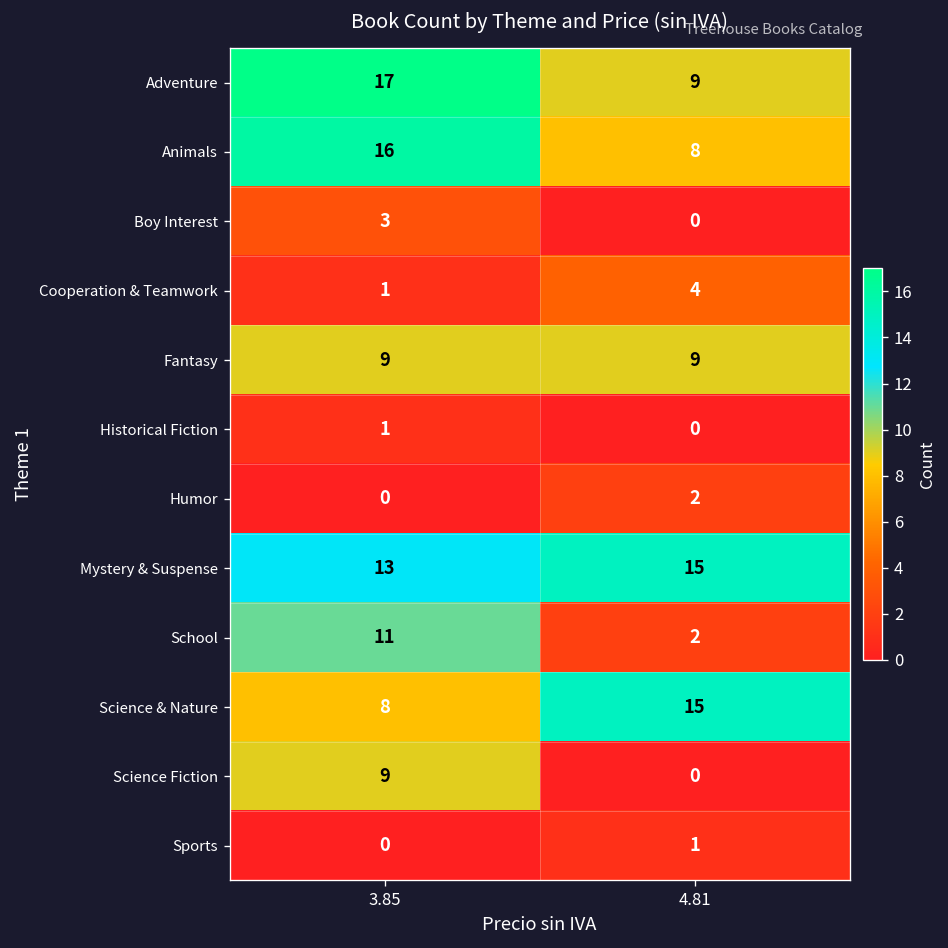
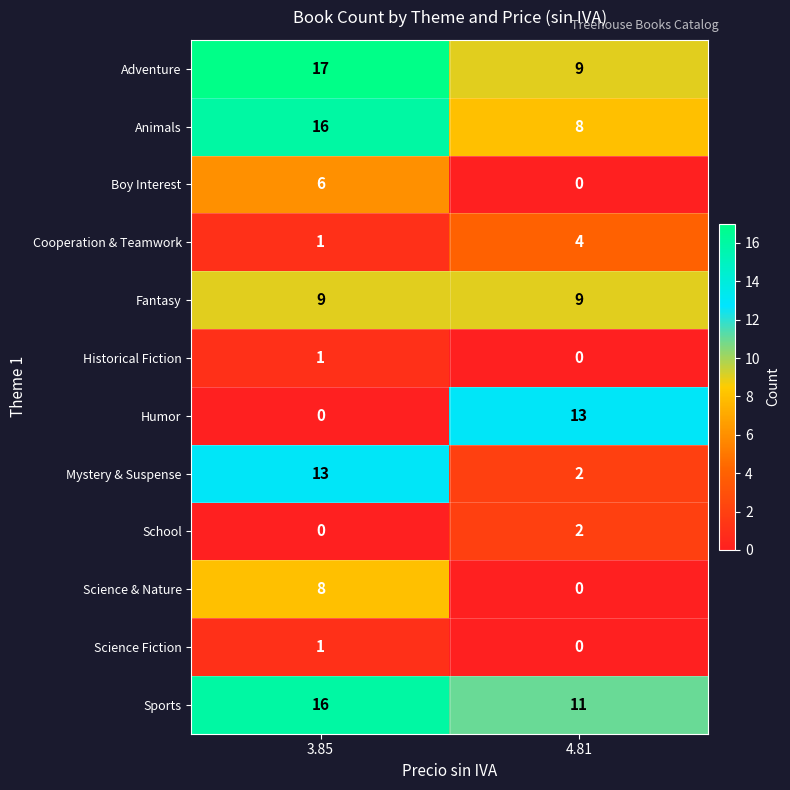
  {
    "Adventure": {
      "3.85": 17,
      "4.81": 9
    },
    "Animals": {
      "3.85": 16,
      "4.81": 8
    },
    "Boy Interest": {
-     "3.85": 3,
+     "3.85": 6,
      "4.81": 0
    },
    "Cooperation & Teamwork": {
      "3.85": 1,
      "4.81": 4
    },
    "Fantasy": {
      "3.85": 9,
      "4.81": 9
    },
    "Historical Fiction": {
      "3.85": 1,
      "4.81": 0
    },
    "Humor": {
      "3.85": 0,
-     "4.81": 2
+     "4.81": 13
    },
    "Mystery & Suspense": {
      "3.85": 13,
-     "4.81": 15
+     "4.81": 2
    },
    "School": {
-     "3.85": 11,
+     "3.85": 0,
      "4.81": 2
    },
    "Science & Nature": {
      "3.85": 8,
-     "4.81": 15
+     "4.81": 0
    },
    "Science Fiction": {
-     "3.85": 9,
+     "3.85": 1,
      "4.81": 0
    },
    "Sports": {
-     "3.85": 0,
-     "4.81": 1
+     "3.85": 16,
+     "4.81": 11
    }
  }
